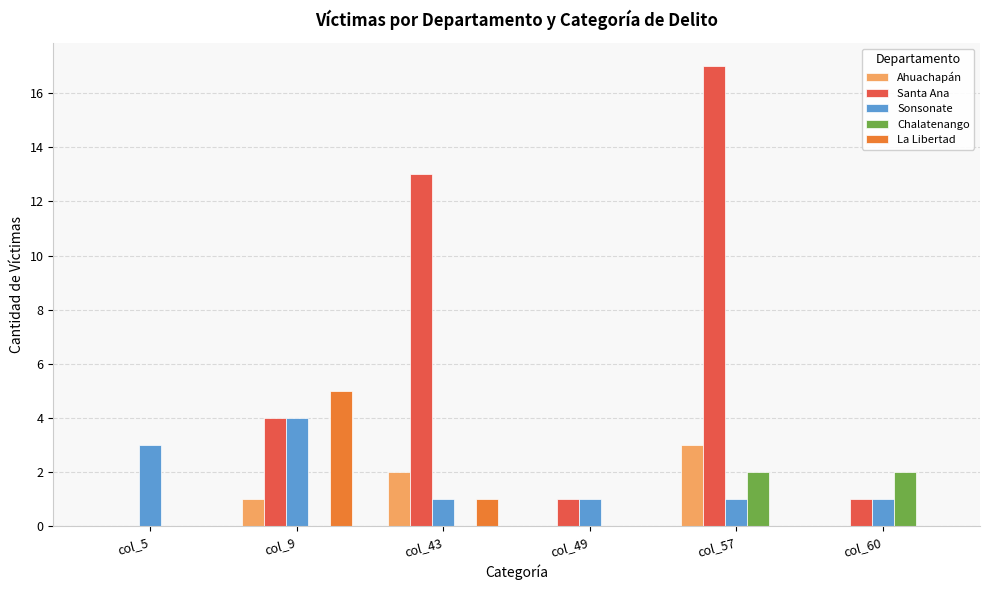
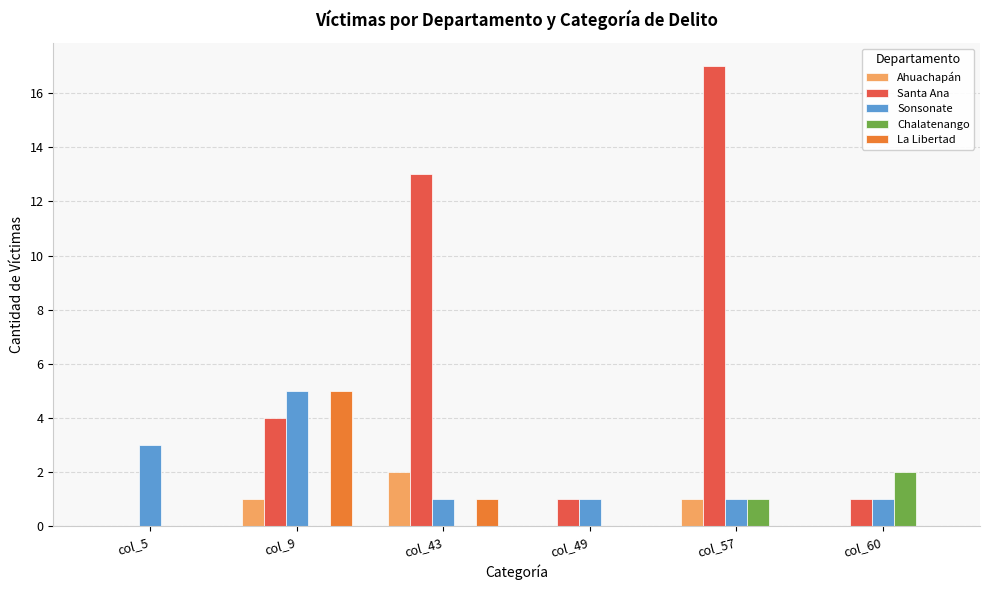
  {
    "Ahuachapán": {
      "col_5": 0,
      "col_9": 1,
      "col_43": 2,
      "col_49": 0,
-     "col_57": 3,
+     "col_57": 1,
      "col_60": 0
    },
    "Sonsonate": {
      "col_5": 3,
-     "col_9": 4,
+     "col_9": 5,
      "col_43": 1,
      "col_49": 1,
      "col_57": 1,
      "col_60": 1
    },
    "Chalatenango": {
      "col_5": 0,
      "col_9": 0,
      "col_43": 0,
      "col_49": 0,
-     "col_57": 2,
+     "col_57": 1,
      "col_60": 2
    }
  }
